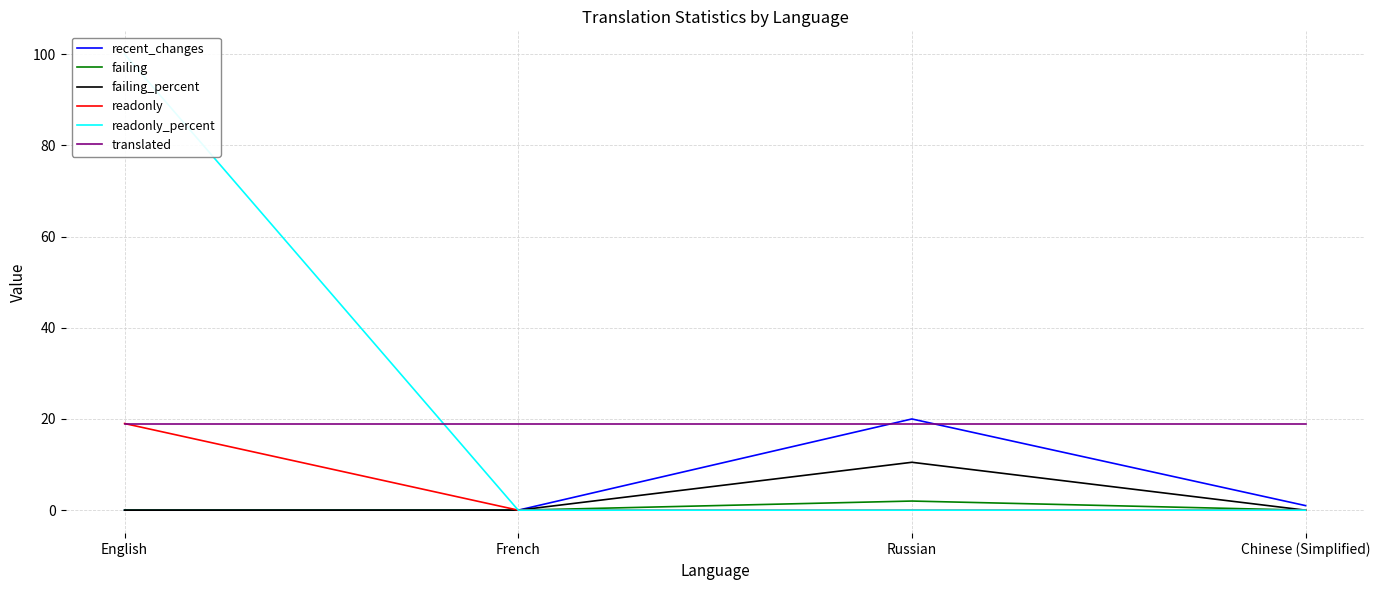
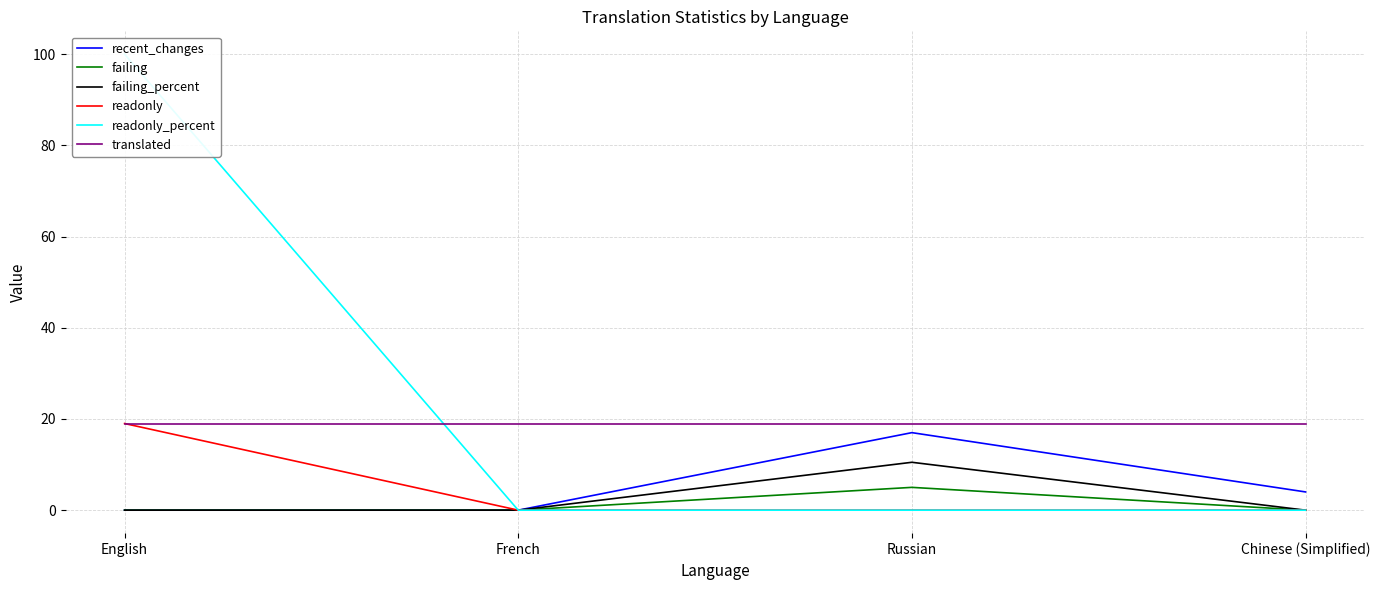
  {
    "recent_changes": {
-     "Russian": 20,
-     "Chinese (Simplified)": 1
+     "Russian": 17,
+     "Chinese (Simplified)": 4
    },
    "failing": {
-     "Russian": 2
+     "Russian": 5
    },
    "failing_percent": {
      "Russian": 11
    },
    "translated": {
      "French": 19,
      "Russian": 19,
      "Chinese (Simplified)": 19
    }
  }
